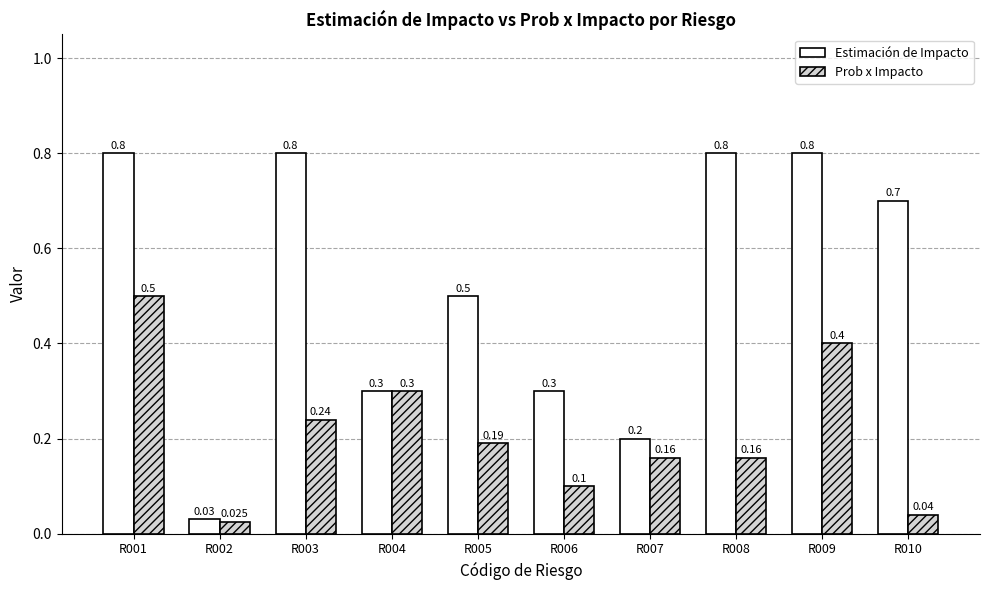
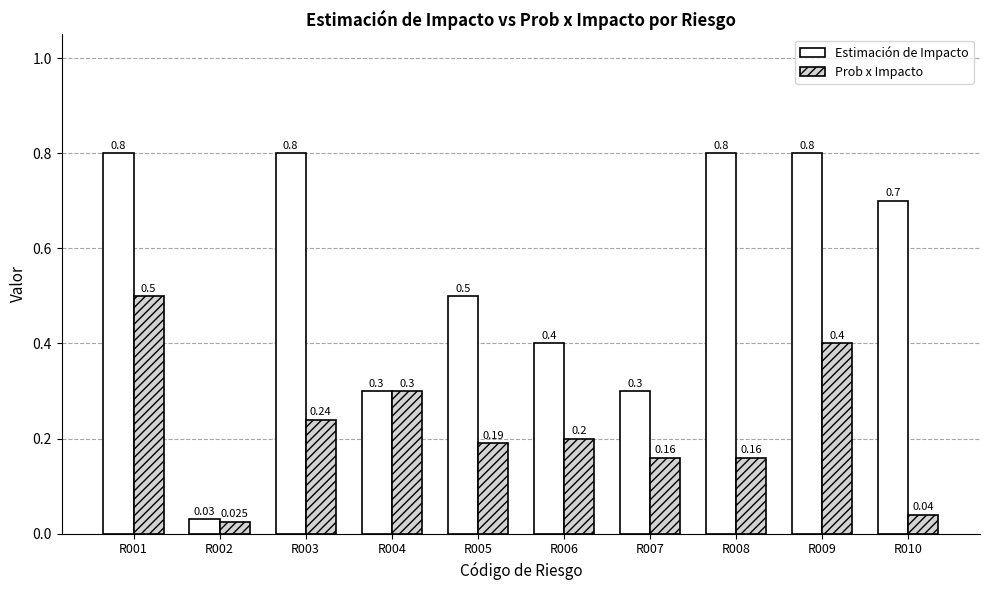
  {
    "Estimación de Impacto": {
      "R001": 0.8,
      "R002": 0.03,
      "R003": 0.8,
      "R004": 0.3,
      "R005": 0.5,
-     "R006": 0.3,
-     "R007": 0.2,
+     "R006": 0.4,
+     "R007": 0.3,
      "R008": 0.8,
      "R009": 0.8,
      "R010": 0.7
    },
    "Prob x Impacto": {
      "R001": 0.5,
      "R002": 0.025,
      "R003": 0.24,
      "R004": 0.3,
      "R005": 0.19,
-     "R006": 0.1,
+     "R006": 0.2,
      "R007": 0.16,
      "R008": 0.16,
      "R009": 0.4,
      "R010": 0.04
    }
  }
